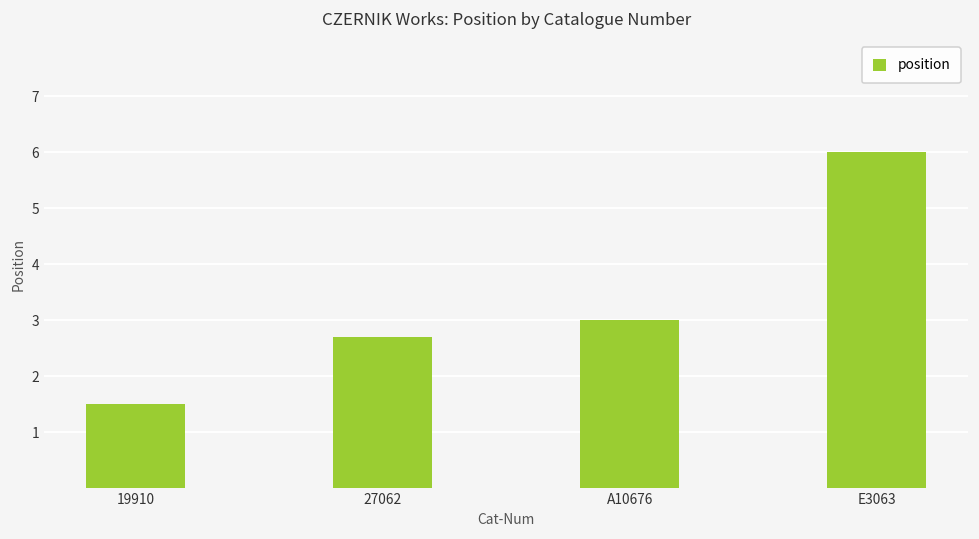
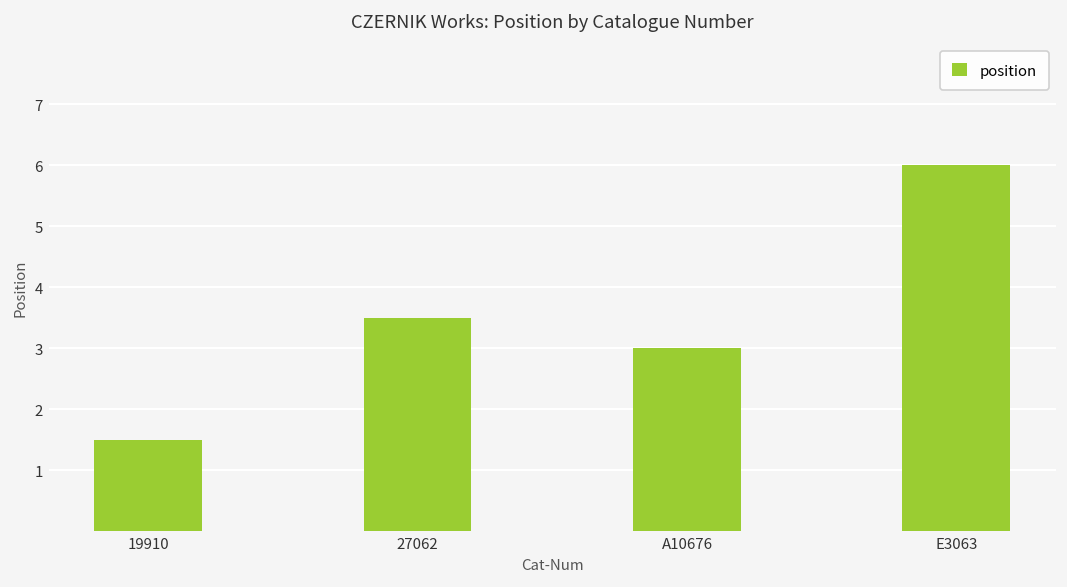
  {
    "19910": 1.5,
-   "27062": 2.7,
+   "27062": 3.5,
    "A10676": 3.0,
    "E3063": 6.0
  }
